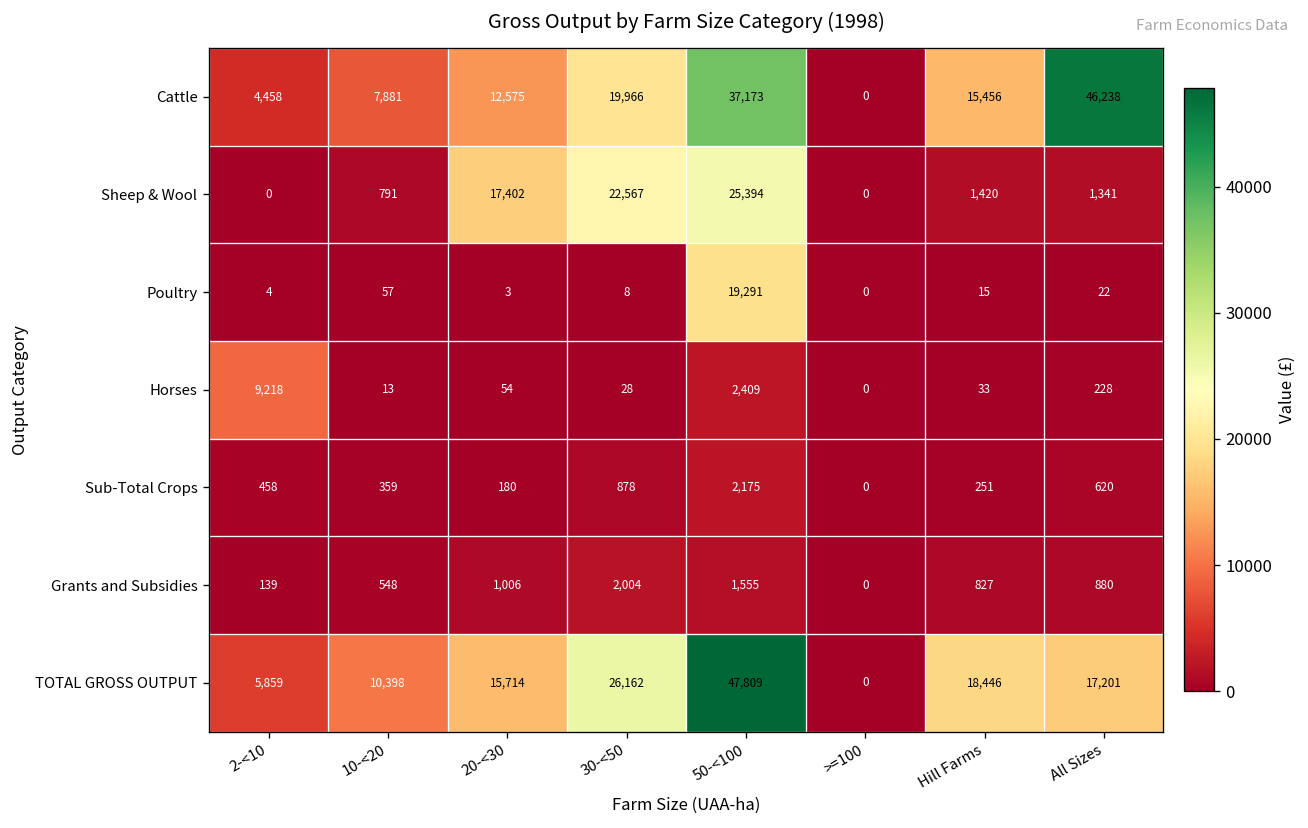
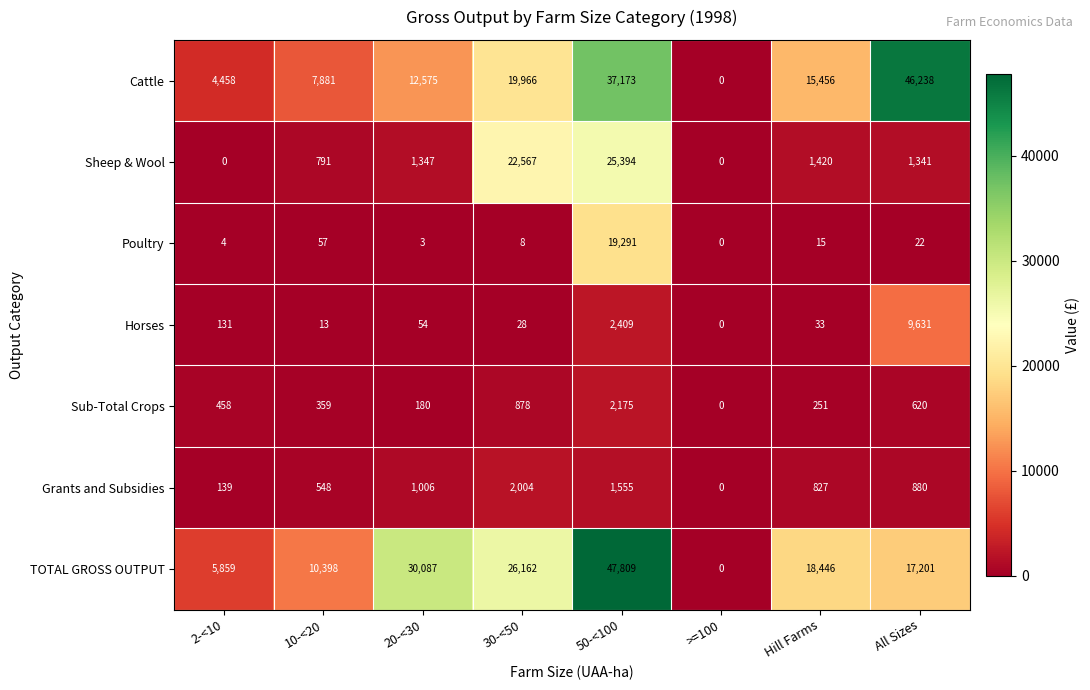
  {
    "Cattle": {
      "2-<10": "4,458",
      "10-<20": "7,881",
      "20-<30": "12,575",
      "30-<50": "19,966",
      "50-<100": "37,173",
      ">=100": "0",
      "Hill Farms": "15,456",
      "All Sizes": "46,238"
    },
    "Sheep & Wool": {
      "2-<10": "0",
      "10-<20": "791",
-     "20-<30": "17,402",
+     "20-<30": "1,347",
      "30-<50": "22,567",
      "50-<100": "25,394",
      ">=100": "0",
      "Hill Farms": "1,420",
      "All Sizes": "1,341"
    },
    "Poultry": {
      "2-<10": "4",
      "10-<20": "57",
      "20-<30": "3",
      "30-<50": "8",
      "50-<100": "19,291",
      ">=100": "0",
      "Hill Farms": "15",
      "All Sizes": "22"
    },
    "Horses": {
-     "2-<10": "9,218",
+     "2-<10": "131",
      "10-<20": "13",
      "20-<30": "54",
      "30-<50": "28",
      "50-<100": "2,409",
      ">=100": "0",
      "Hill Farms": "33",
-     "All Sizes": "228"
+     "All Sizes": "9,631"
    },
    "Sub-Total Crops": {
      "2-<10": "458",
      "10-<20": "359",
      "20-<30": "180",
      "30-<50": "878",
      "50-<100": "2,175",
      ">=100": "0",
      "Hill Farms": "251",
      "All Sizes": "620"
    },
    "Grants and Subsidies": {
      "2-<10": "139",
      "10-<20": "548",
      "20-<30": "1,006",
      "30-<50": "2,004",
      "50-<100": "1,555",
      ">=100": "0",
      "Hill Farms": "827",
      "All Sizes": "880"
    },
    "TOTAL GROSS OUTPUT": {
      "2-<10": "5,859",
      "10-<20": "10,398",
-     "20-<30": "15,714",
+     "20-<30": "30,087",
      "30-<50": "26,162",
      "50-<100": "47,809",
      ">=100": "0",
      "Hill Farms": "18,446",
      "All Sizes": "17,201"
    }
  }
